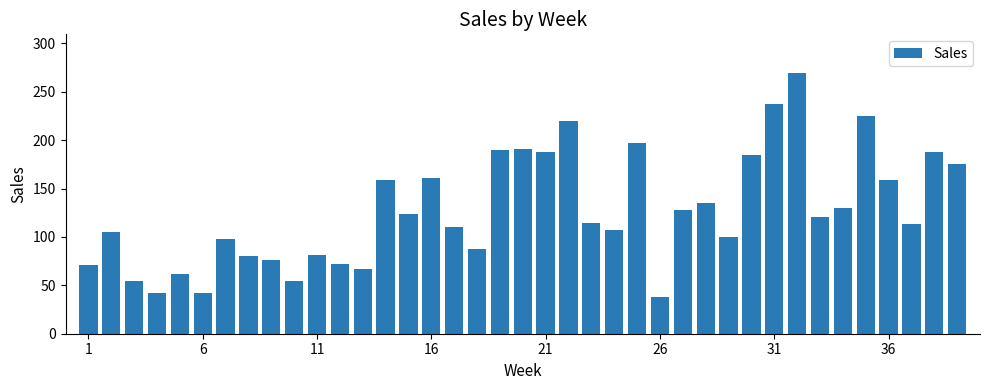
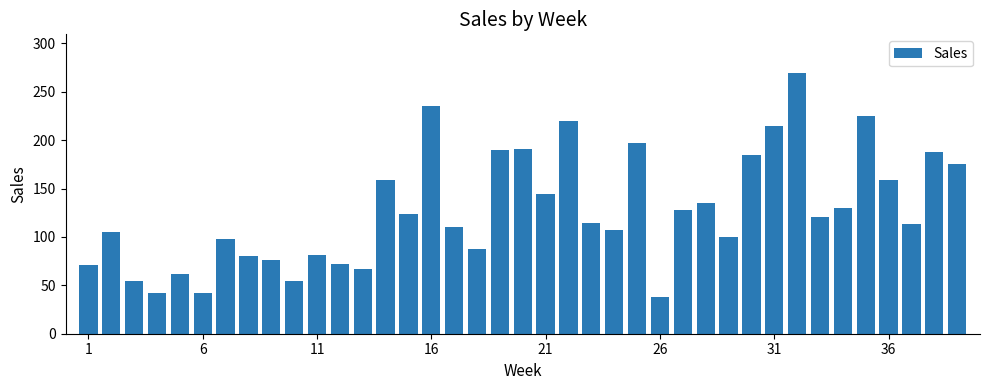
  {
    "1": 70,
    "6": 40,
    "11": 80,
-   "16": 160,
-   "21": 190,
+   "16": 240,
+   "21": 140,
    "26": 40,
-   "31": 240,
+   "31": 220,
    "36": 160
  }
